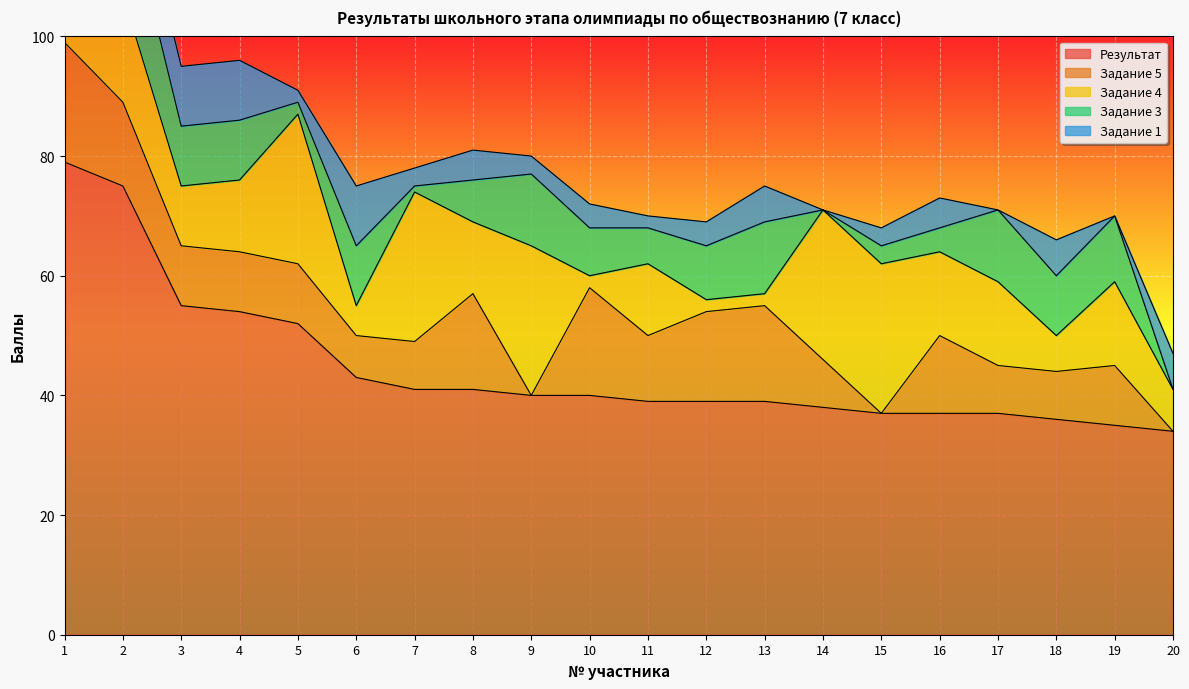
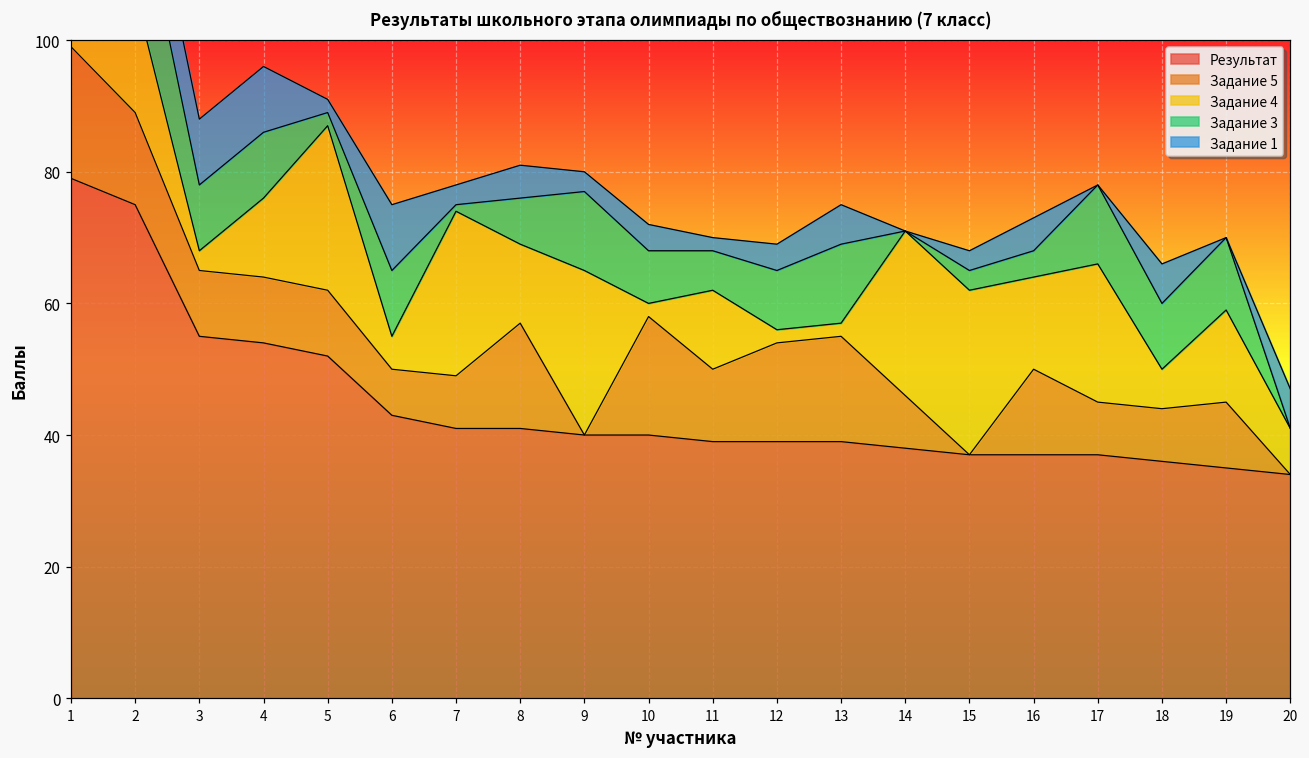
  {
    "Задание 4": {
-     "3": 10,
+     "3": 3,
      "4": 12,
      "5": 25,
      "6": 5,
      "7": 25,
      "8": 12,
      "9": 25,
      "10": 2,
      "11": 12,
      "12": 2,
      "13": 2,
      "15": 25,
      "16": 14,
-     "17": 14,
+     "17": 21,
      "18": 6,
      "19": 14
    },
    "Задание 3": {
      "3": 10,
      "4": 10,
      "5": 2,
      "6": 10,
      "7": 1,
      "8": 7,
      "9": 12,
      "10": 8,
      "11": 6,
      "12": 9,
      "13": 12,
      "15": 3,
      "16": 4,
      "18": 10
    },
    "Задание 1": {
      "3": 10,
      "4": 10,
      "5": 2,
      "6": 10,
      "7": 3,
      "8": 5,
      "9": 3,
      "10": 4,
      "11": 2,
      "12": 4,
      "13": 6,
      "15": 3,
      "16": 5,
      "18": 6,
      "20": 6
    }
  }
